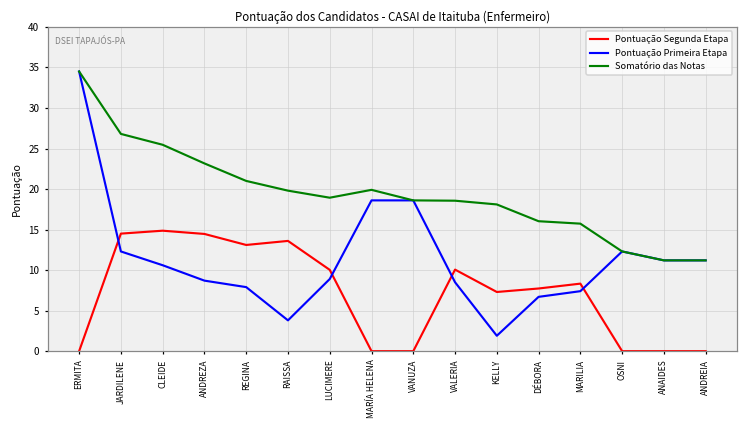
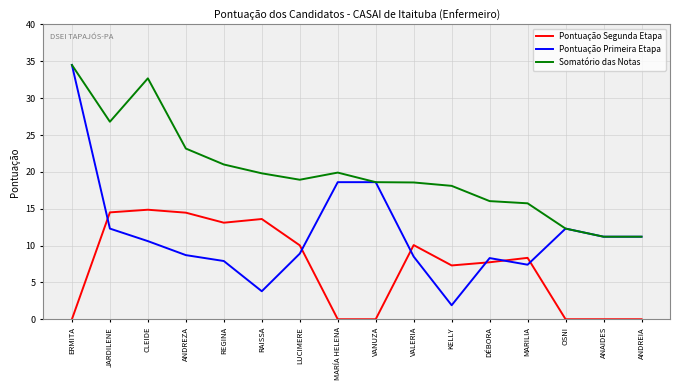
  {
    "Pontuação Segunda Etapa": {
      "ERMITA": 0,
      "JARDILENE": 15,
      "CLEIDE": 15,
      "ANDREZA": 14,
      "REGINA": 13,
      "RAISSA": 14,
      "LUCIMERE": 10,
      "MARÍA HELENA": 0,
      "VANUZA": 0,
      "VALERIA": 10,
      "KELLY": 7,
      "DÉBORA": 8,
      "MARILIA": 8,
      "OSNI": 0,
      "ANAIDES": 0,
      "ANDREIA": 0
    },
    "Pontuação Primeira Etapa": {
      "JARDILENE": 12,
      "CLEIDE": 11,
      "ANDREZA": 9,
      "REGINA": 8,
      "RAISSA": 4,
      "LUCIMERE": 9,
      "MARÍA HELENA": 19,
      "VALERIA": 9,
      "KELLY": 2,
-     "DÉBORA": 7,
+     "DÉBORA": 8,
      "MARILIA": 7
    },
    "Somatório das Notas": {
      "JARDILENE": 27,
-     "CLEIDE": 25,
+     "CLEIDE": 33,
      "ANDREZA": 23,
      "REGINA": 21,
      "RAISSA": 20,
      "LUCIMERE": 19,
      "MARÍA HELENA": 20,
      "VALERIA": 19,
      "KELLY": 18,
      "DÉBORA": 16,
      "MARILIA": 16
    }
  }
